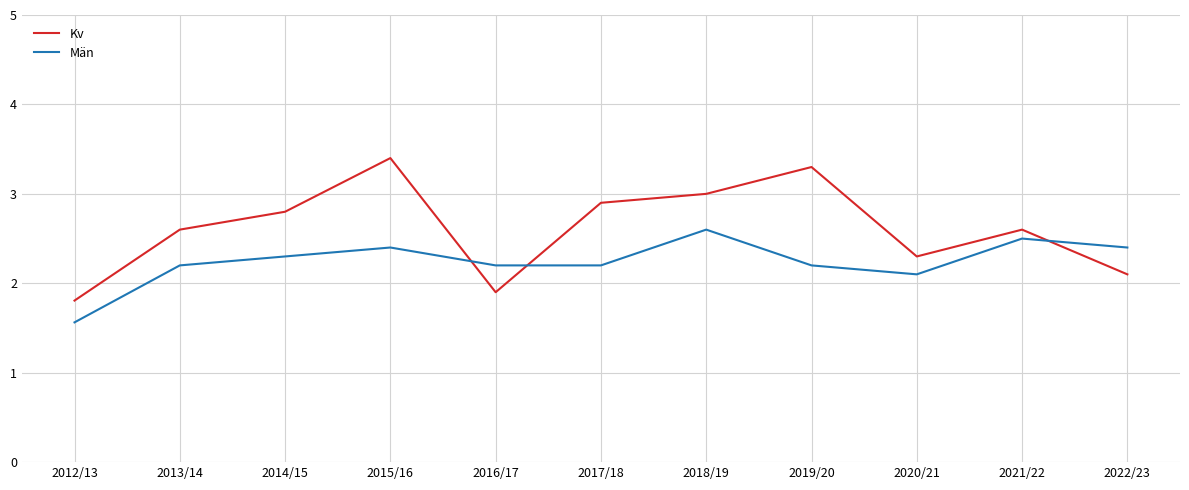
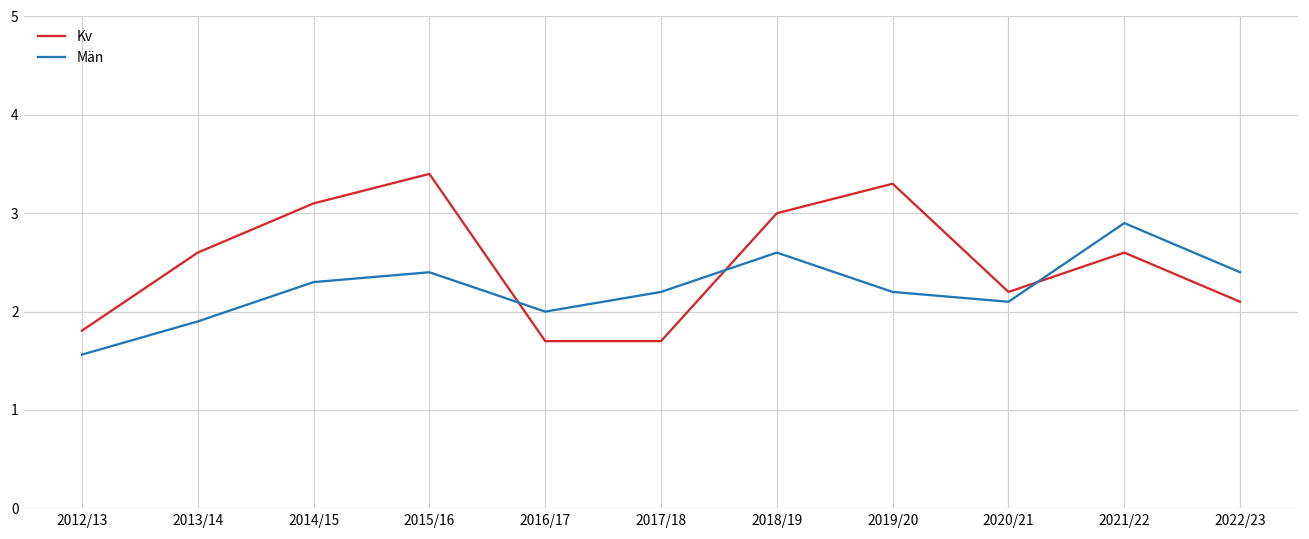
  {
    "Kv": {
      "2012/13": 1.8,
      "2013/14": 2.6,
-     "2014/15": 2.8,
+     "2014/15": 3.1,
      "2015/16": 3.4,
-     "2016/17": 1.9,
-     "2017/18": 2.9,
+     "2016/17": 1.7,
+     "2017/18": 1.7,
      "2018/19": 3.0,
      "2019/20": 3.3,
-     "2020/21": 2.3,
+     "2020/21": 2.2,
      "2021/22": 2.6,
      "2022/23": 2.1
    },
    "Män": {
      "2012/13": 1.6,
-     "2013/14": 2.2,
+     "2013/14": 1.9,
      "2014/15": 2.3,
      "2015/16": 2.4,
-     "2016/17": 2.2,
+     "2016/17": 2.0,
      "2017/18": 2.2,
      "2018/19": 2.6,
      "2019/20": 2.2,
      "2020/21": 2.1,
-     "2021/22": 2.5,
+     "2021/22": 2.9,
      "2022/23": 2.4
    }
  }
